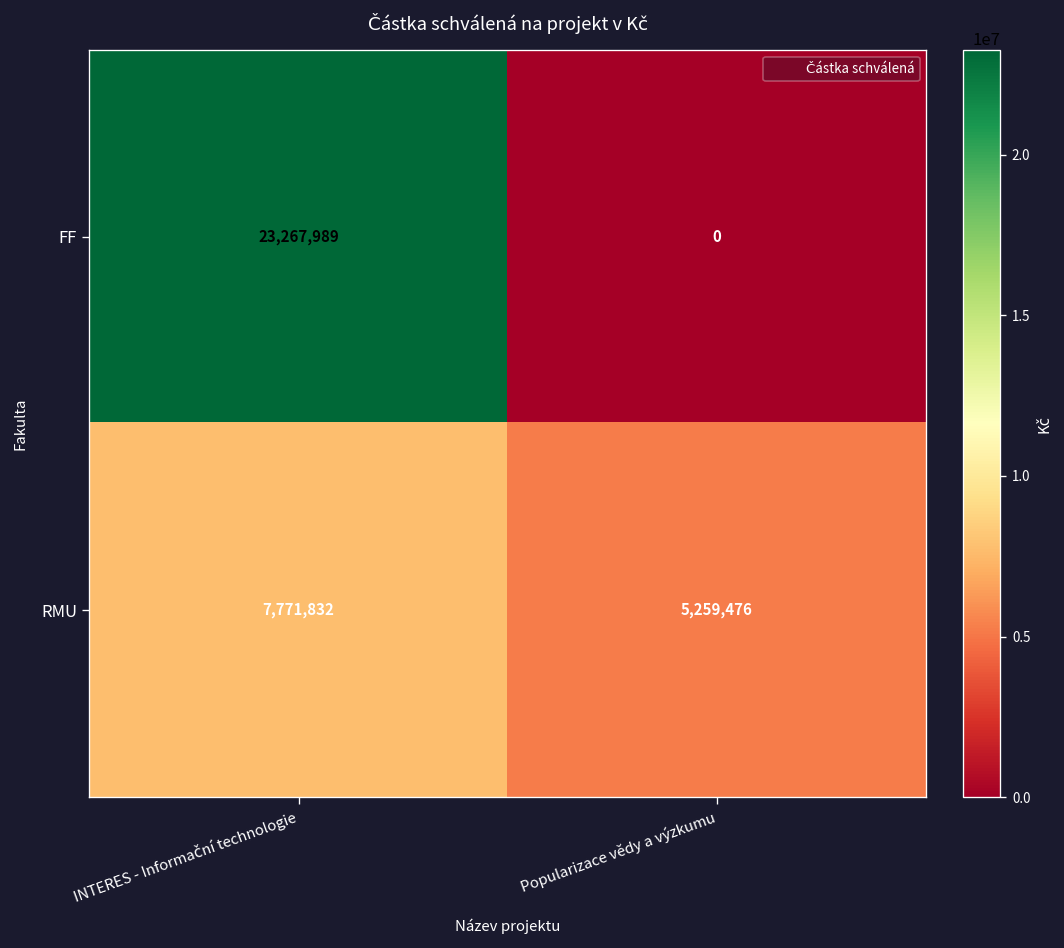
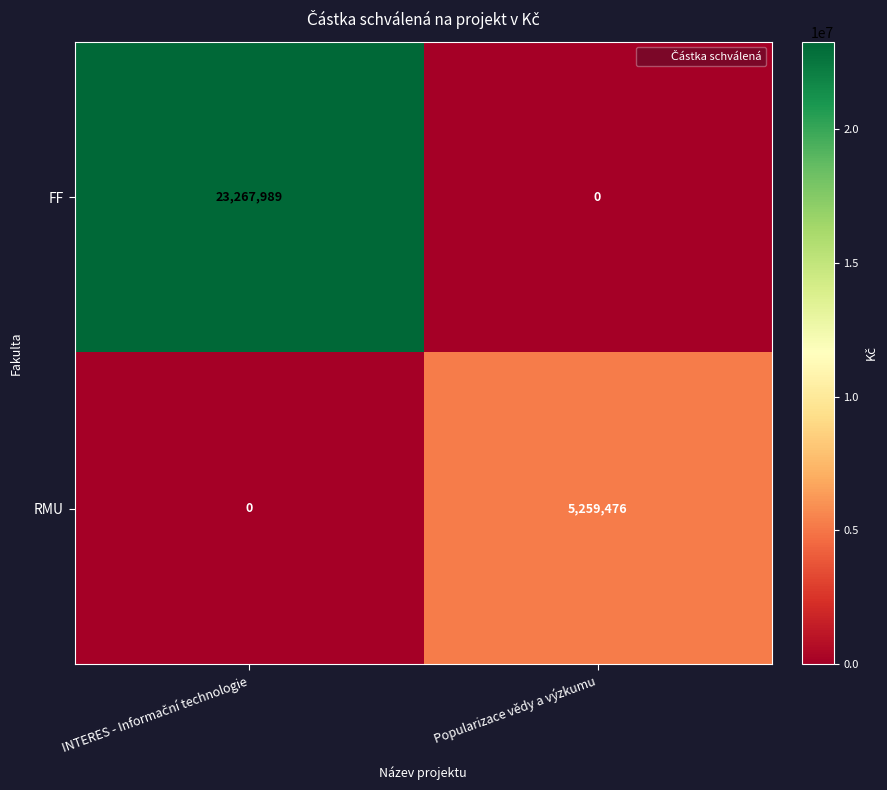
  {
    "FF": {
      "INTERES - Informační technologie": "23,267,989",
      "Popularizace vědy a výzkumu": "0"
    },
    "RMU": {
-     "INTERES - Informační technologie": "7,771,832",
+     "INTERES - Informační technologie": "0",
      "Popularizace vědy a výzkumu": "5,259,476"
    }
  }
